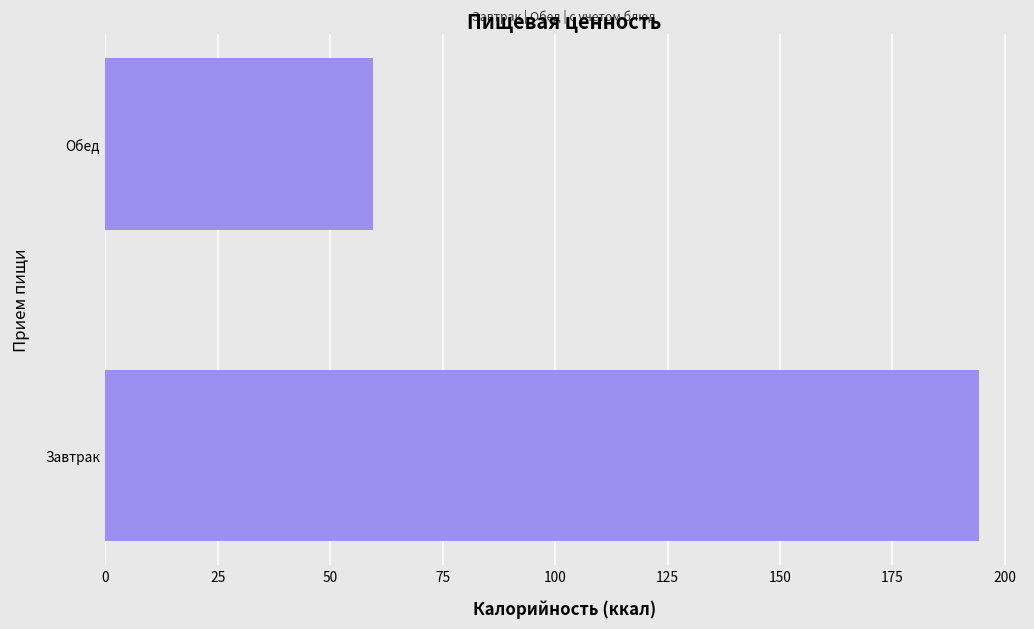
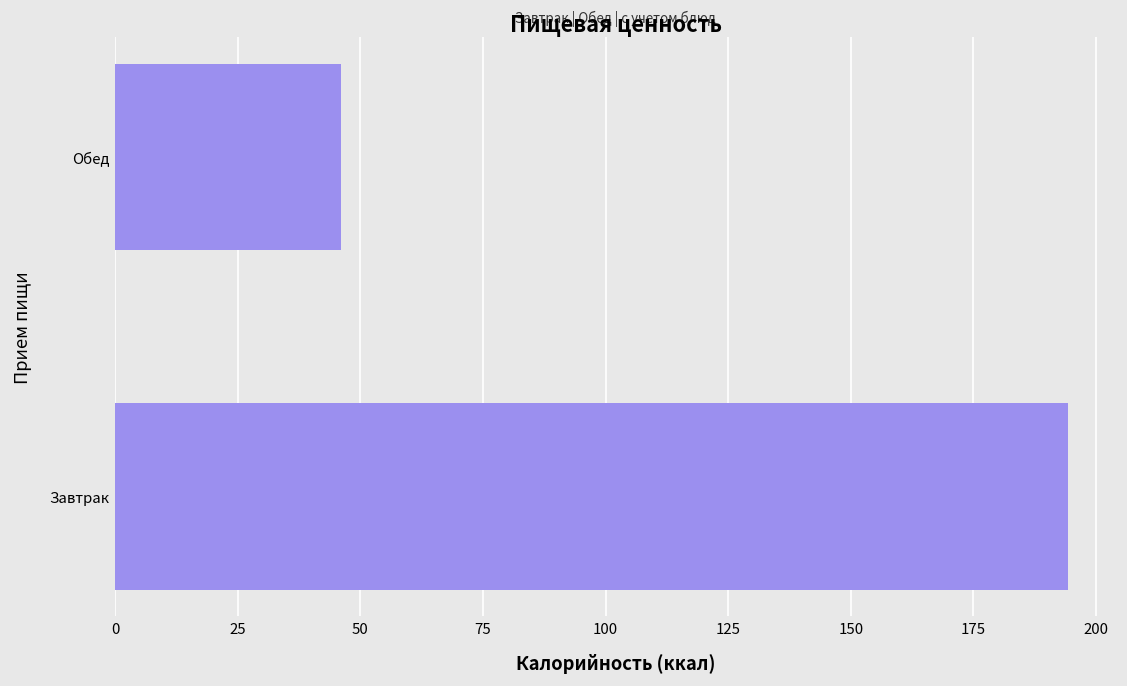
  {
-   "Обед": 59,
+   "Обед": 46,
    "Завтрак": 194
  }
